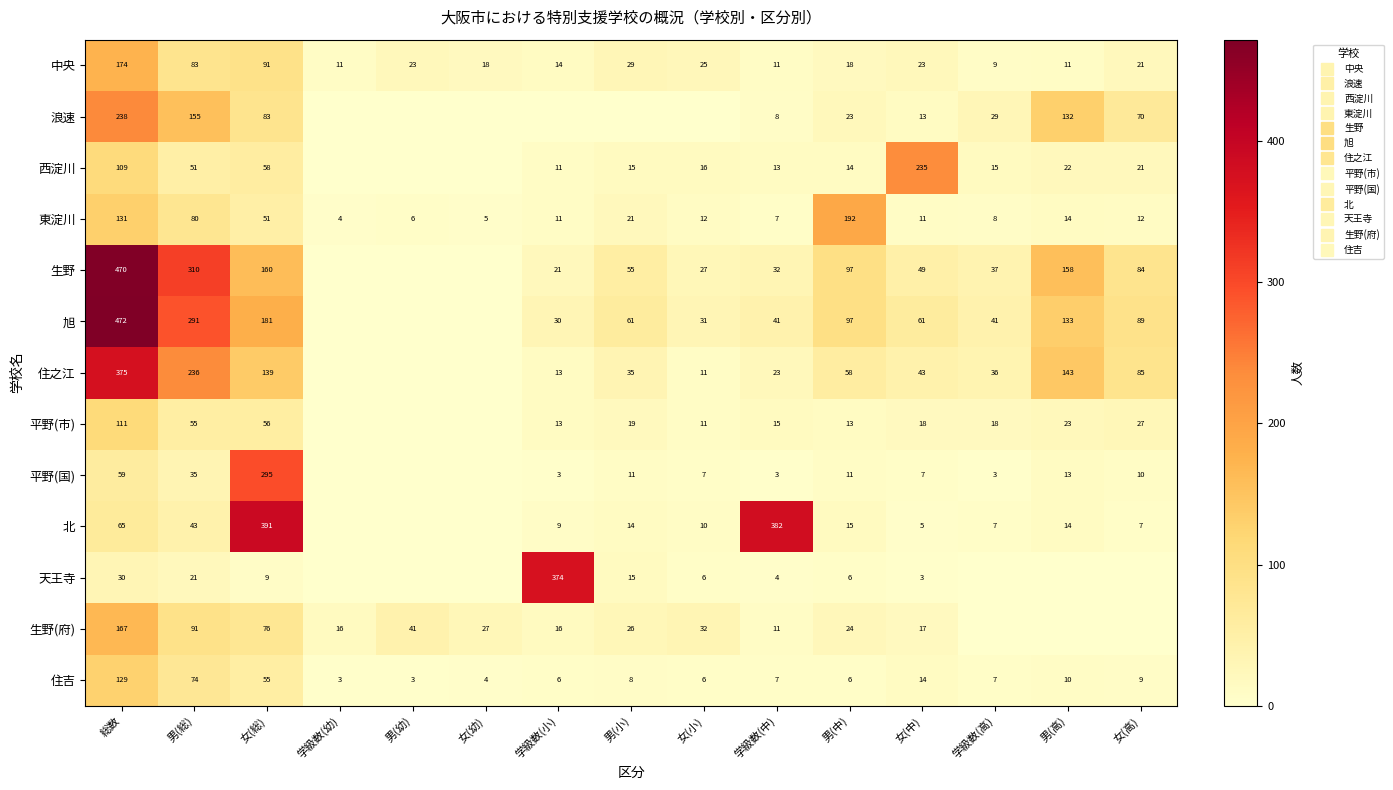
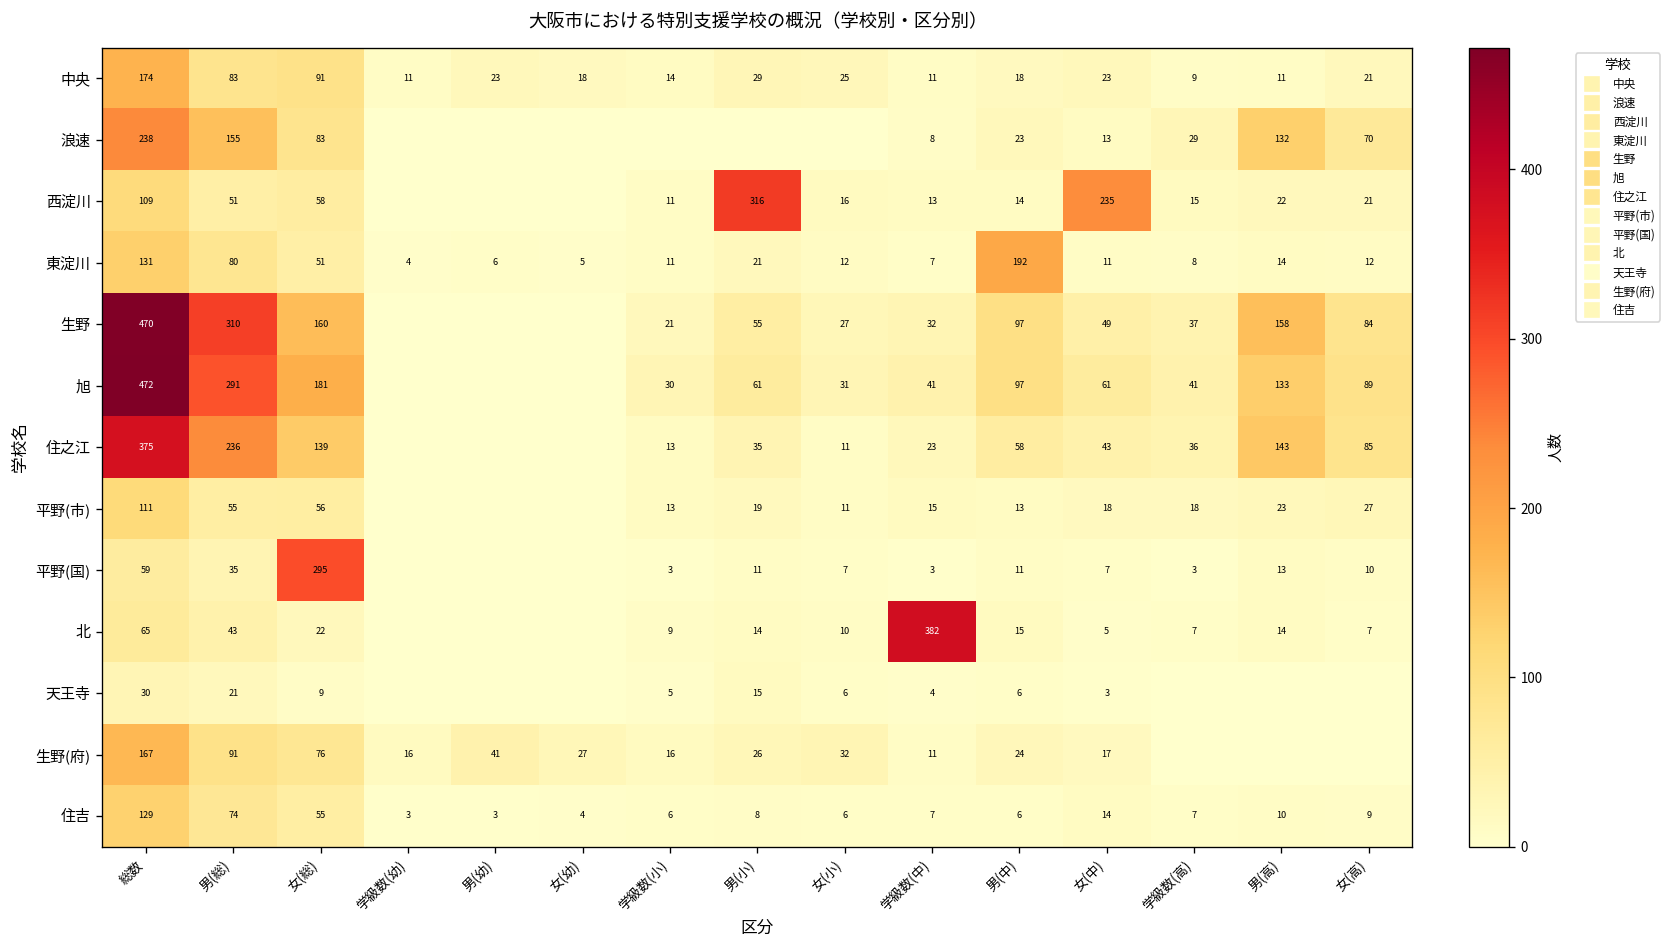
  {
    "中央": {
      "総数": 174,
      "男(総)": 83,
      "女(総)": 91,
      "学級数(幼)": 11,
      "男(幼)": 23,
      "女(幼)": 18,
      "学級数(小)": 14,
      "男(小)": 29,
      "女(小)": 25,
      "学級数(中)": 11,
      "男(中)": 18,
      "女(中)": 23,
      "学級数(高)": 9,
      "男(高)": 11,
      "女(高)": 21
    },
    "浪速": {
      "総数": 238,
      "男(総)": 155,
      "女(総)": 83,
      "学級数(中)": 8,
      "男(中)": 23,
      "女(中)": 13,
      "学級数(高)": 29,
      "男(高)": 132,
      "女(高)": 70
    },
    "西淀川": {
      "総数": 109,
      "男(総)": 51,
      "女(総)": 58,
      "学級数(小)": 11,
-     "男(小)": 15,
+     "男(小)": 316,
      "女(小)": 16,
      "学級数(中)": 13,
      "男(中)": 14,
      "女(中)": 235,
      "学級数(高)": 15,
      "男(高)": 22,
      "女(高)": 21
    },
    "東淀川": {
      "総数": 131,
      "男(総)": 80,
      "女(総)": 51,
      "学級数(幼)": 4,
      "男(幼)": 6,
      "女(幼)": 5,
      "学級数(小)": 11,
      "男(小)": 21,
      "女(小)": 12,
      "学級数(中)": 7,
      "男(中)": 192,
      "女(中)": 11,
      "学級数(高)": 8,
      "男(高)": 14,
      "女(高)": 12
    },
    "生野": {
      "総数": 470,
      "男(総)": 310,
      "女(総)": 160,
      "学級数(小)": 21,
      "男(小)": 55,
      "女(小)": 27,
      "学級数(中)": 32,
      "男(中)": 97,
      "女(中)": 49,
      "学級数(高)": 37,
      "男(高)": 158,
      "女(高)": 84
    },
    "旭": {
      "総数": 472,
      "男(総)": 291,
      "女(総)": 181,
      "学級数(小)": 30,
      "男(小)": 61,
      "女(小)": 31,
      "学級数(中)": 41,
      "男(中)": 97,
      "女(中)": 61,
      "学級数(高)": 41,
      "男(高)": 133,
      "女(高)": 89
    },
    "住之江": {
      "総数": 375,
      "男(総)": 236,
      "女(総)": 139,
      "学級数(小)": 13,
      "男(小)": 35,
      "女(小)": 11,
      "学級数(中)": 23,
      "男(中)": 58,
      "女(中)": 43,
      "学級数(高)": 36,
      "男(高)": 143,
      "女(高)": 85
    },
    "平野(市)": {
      "総数": 111,
      "男(総)": 55,
      "女(総)": 56,
      "学級数(小)": 13,
      "男(小)": 19,
      "女(小)": 11,
      "学級数(中)": 15,
      "男(中)": 13,
      "女(中)": 18,
      "学級数(高)": 18,
      "男(高)": 23,
      "女(高)": 27
    },
    "平野(国)": {
      "総数": 59,
      "男(総)": 35,
      "女(総)": 295,
      "学級数(小)": 3,
      "男(小)": 11,
      "女(小)": 7,
      "学級数(中)": 3,
      "男(中)": 11,
      "女(中)": 7,
      "学級数(高)": 3,
      "男(高)": 13,
      "女(高)": 10
    },
    "北": {
      "総数": 65,
      "男(総)": 43,
-     "女(総)": 391,
+     "女(総)": 22,
      "学級数(小)": 9,
      "男(小)": 14,
      "女(小)": 10,
      "学級数(中)": 382,
      "男(中)": 15,
      "女(中)": 5,
      "学級数(高)": 7,
      "男(高)": 14,
      "女(高)": 7
    },
    "天王寺": {
      "総数": 30,
      "男(総)": 21,
      "女(総)": 9,
-     "学級数(小)": 374,
+     "学級数(小)": 5,
      "男(小)": 15,
      "女(小)": 6,
      "学級数(中)": 4,
      "男(中)": 6,
      "女(中)": 3
    },
    "生野(府)": {
      "総数": 167,
      "男(総)": 91,
      "女(総)": 76,
      "学級数(幼)": 16,
      "男(幼)": 41,
      "女(幼)": 27,
      "学級数(小)": 16,
      "男(小)": 26,
      "女(小)": 32,
      "学級数(中)": 11,
      "男(中)": 24,
      "女(中)": 17
    },
    "住吉": {
      "総数": 129,
      "男(総)": 74,
      "女(総)": 55,
      "学級数(幼)": 3,
      "男(幼)": 3,
      "女(幼)": 4,
      "学級数(小)": 6,
      "男(小)": 8,
      "女(小)": 6,
      "学級数(中)": 7,
      "男(中)": 6,
      "女(中)": 14,
      "学級数(高)": 7,
      "男(高)": 10,
      "女(高)": 9
    }
  }
